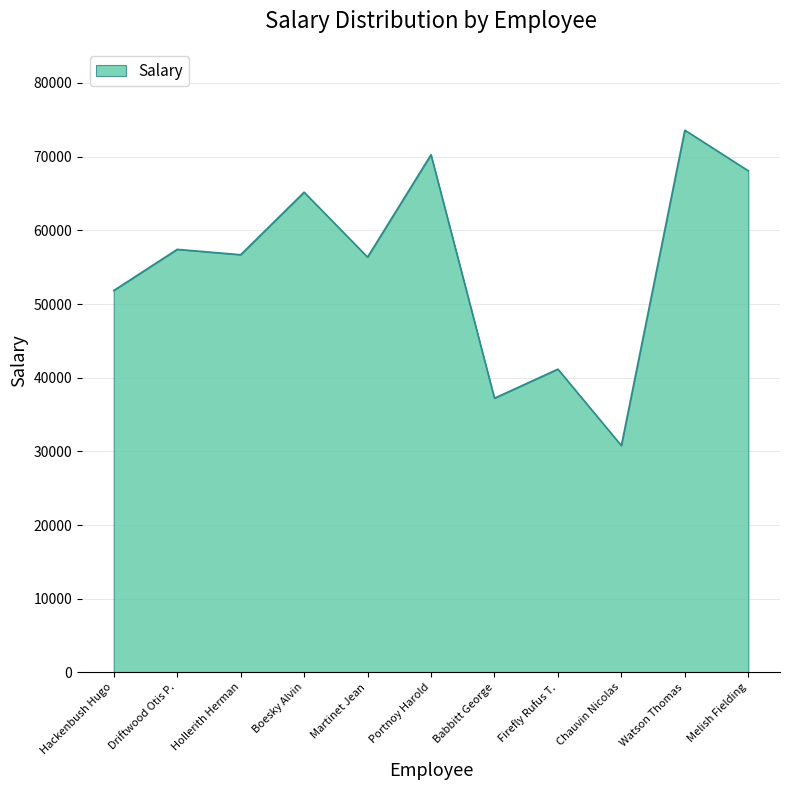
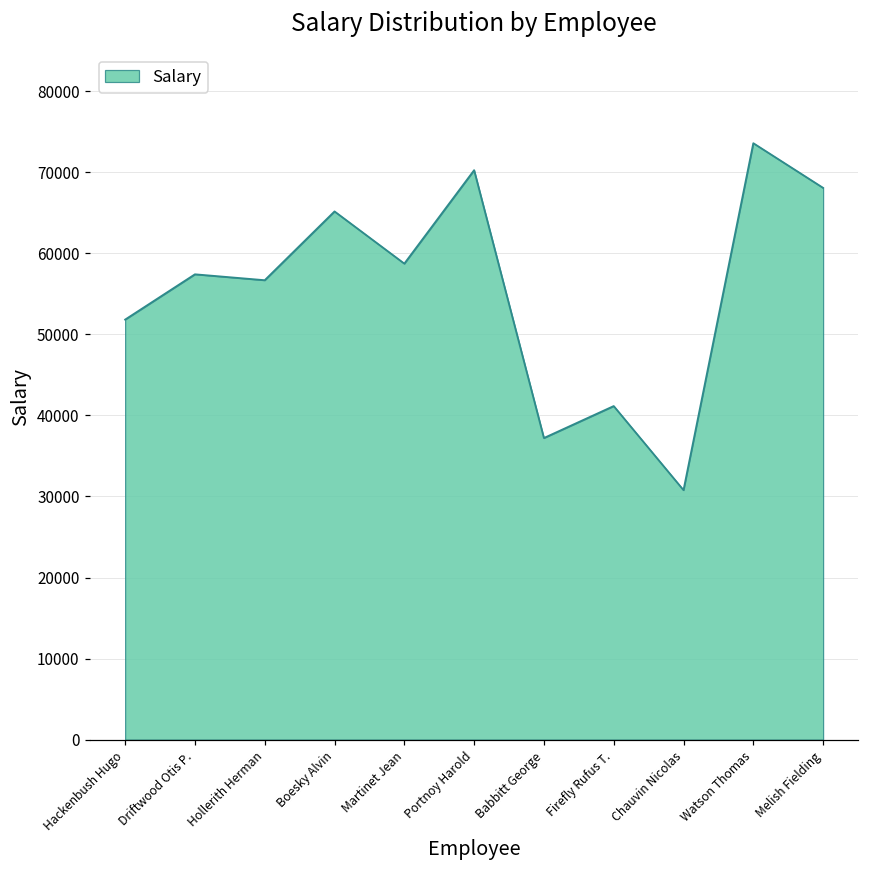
  {
    "Hackenbush Hugo": 52000,
    "Driftwood Otis P.": 57000,
    "Hollerith Herman": 57000,
    "Boesky Alvin": 65000,
-   "Martinet Jean": 56000,
+   "Martinet Jean": 59000,
    "Portnoy Harold": 70000,
    "Babbitt George": 37000,
    "Firefly Rufus T.": 41000,
    "Chauvin Nicolas": 31000,
    "Watson Thomas": 74000,
    "Melish Fielding": 68000
  }
